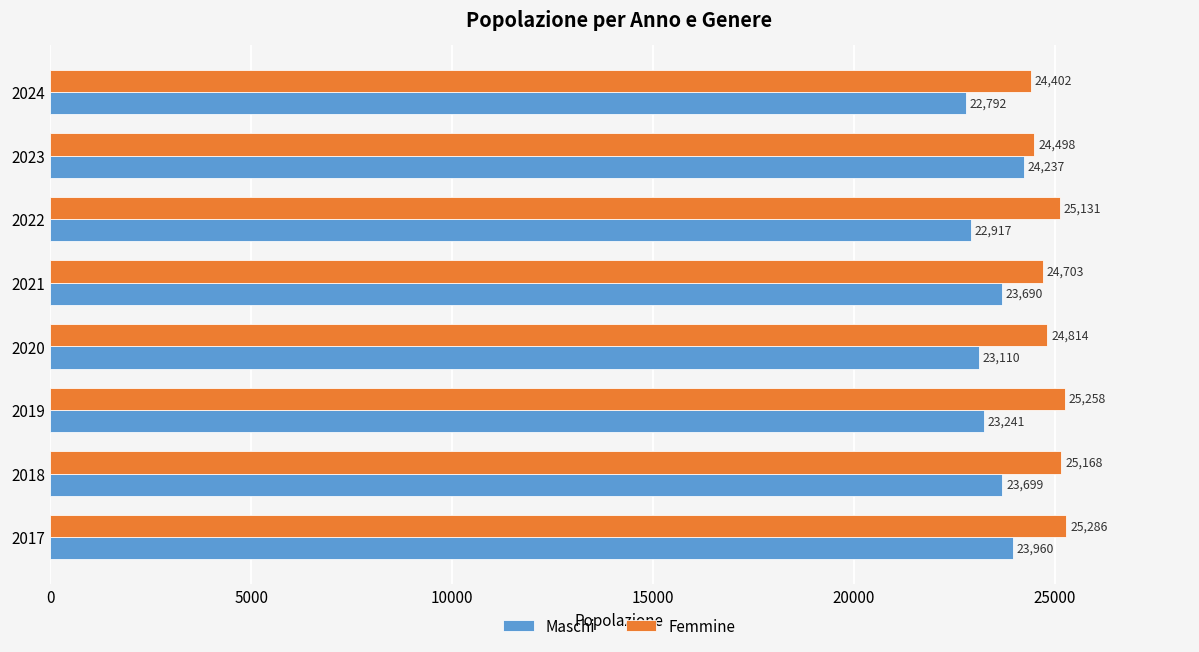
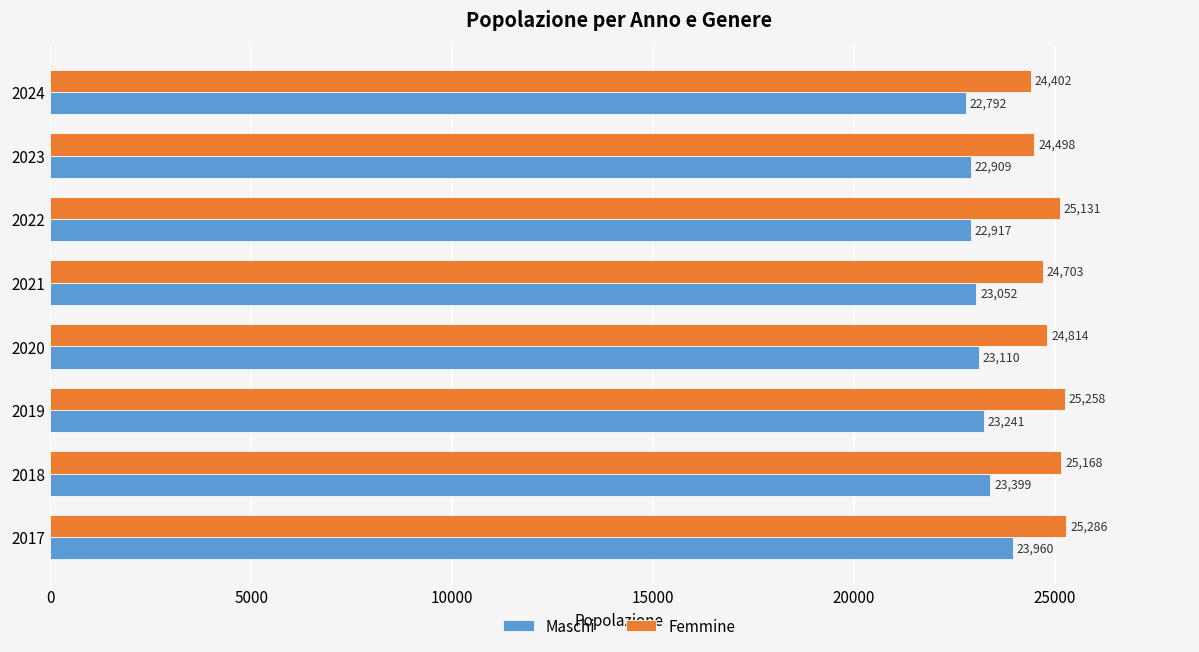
  {
    "Maschi": {
      "2024": "22,792",
-     "2023": "24,237",
+     "2023": "22,909",
      "2022": "22,917",
-     "2021": "23,690",
+     "2021": "23,052",
      "2020": "23,110",
      "2019": "23,241",
-     "2018": "23,699",
+     "2018": "23,399",
      "2017": "23,960"
    },
    "Femmine": {
      "2024": "24,402",
      "2023": "24,498",
      "2022": "25,131",
      "2021": "24,703",
      "2020": "24,814",
      "2019": "25,258",
      "2018": "25,168",
      "2017": "25,286"
    }
  }
